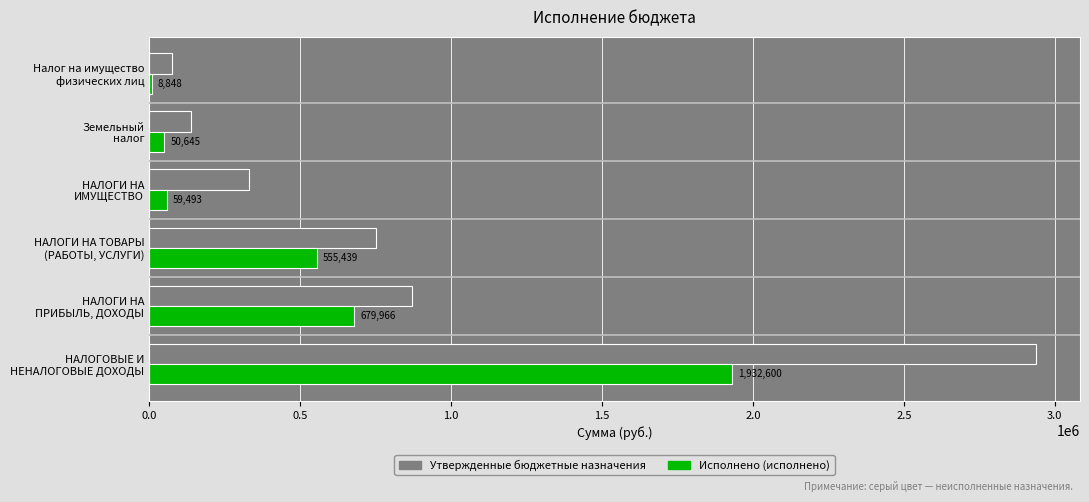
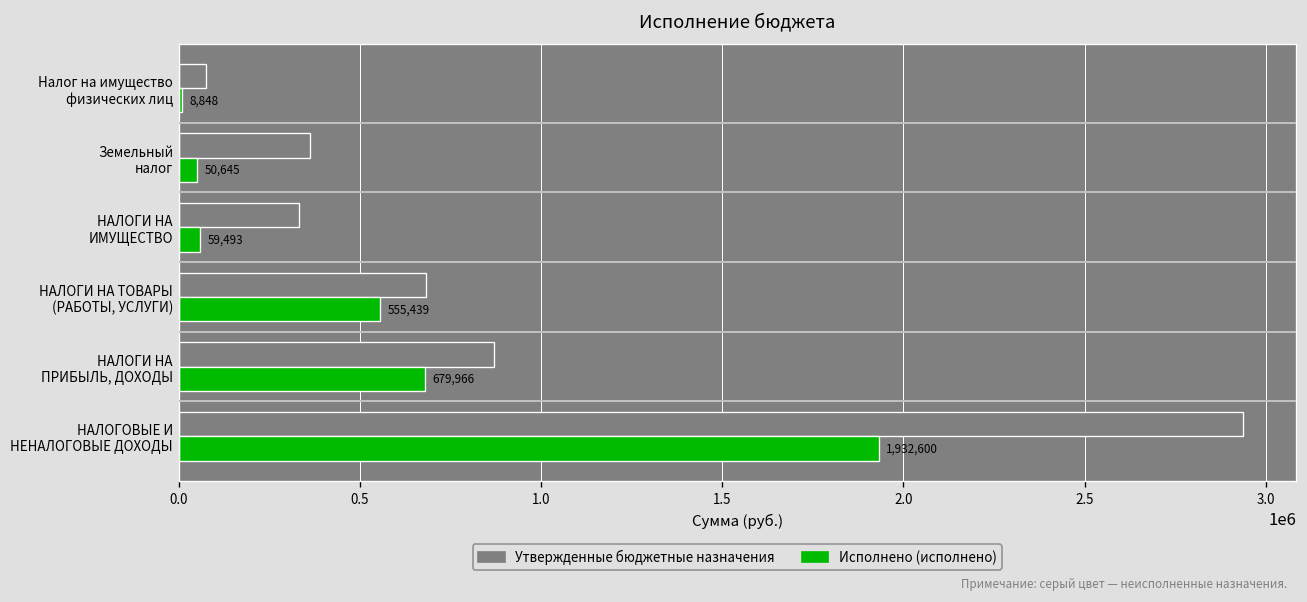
  {
    "Утвержденные бюджетные назначения": {
      "Налог на имущество физических лиц": 80000,
-     "Земельный налог": 140000,
+     "Земельный налог": 360000,
      "НАЛОГИ НА ИМУЩЕСТВО": 330000,
-     "НАЛОГИ НА ТОВАРЫ (РАБОТЫ, УСЛУГИ)": 750000,
+     "НАЛОГИ НА ТОВАРЫ (РАБОТЫ, УСЛУГИ)": 680000,
      "НАЛОГИ НА ПРИБЫЛЬ, ДОХОДЫ": 870000,
      "НАЛОГОВЫЕ И НЕНАЛОГОВЫЕ ДОХОДЫ": 2940000
    }
  }
